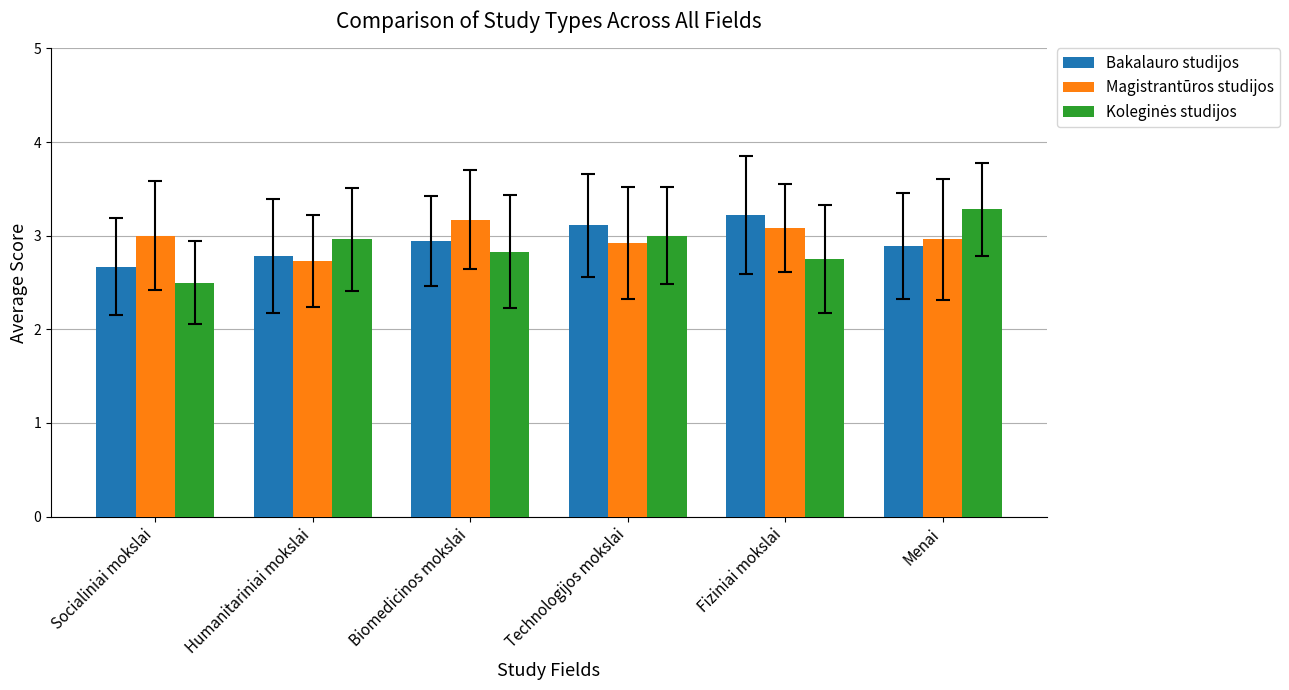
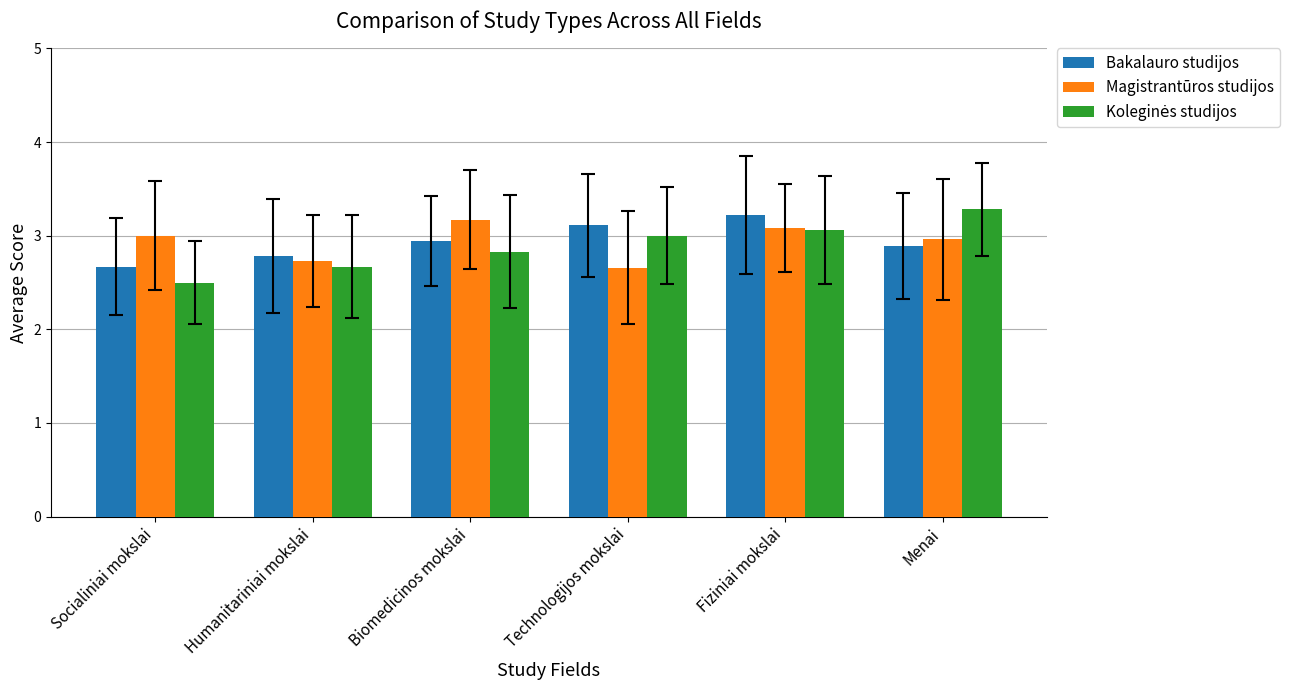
  {
    "Magistrantūros studijos": {
      "Socialiniai mokslai": 3.0,
      "Humanitariniai mokslai": 2.7,
      "Biomedicinos mokslai": 3.2,
-     "Technologijos mokslai": 2.9,
+     "Technologijos mokslai": 2.7,
      "Fiziniai mokslai": 3.1,
      "Menai": 3.0
    },
    "Koleginės studijos": {
      "Socialiniai mokslai": 2.5,
-     "Humanitariniai mokslai": 3.0,
+     "Humanitariniai mokslai": 2.7,
      "Biomedicinos mokslai": 2.8,
      "Technologijos mokslai": 3.0,
-     "Fiziniai mokslai": 2.8,
+     "Fiziniai mokslai": 3.1,
      "Menai": 3.3
    }
  }
